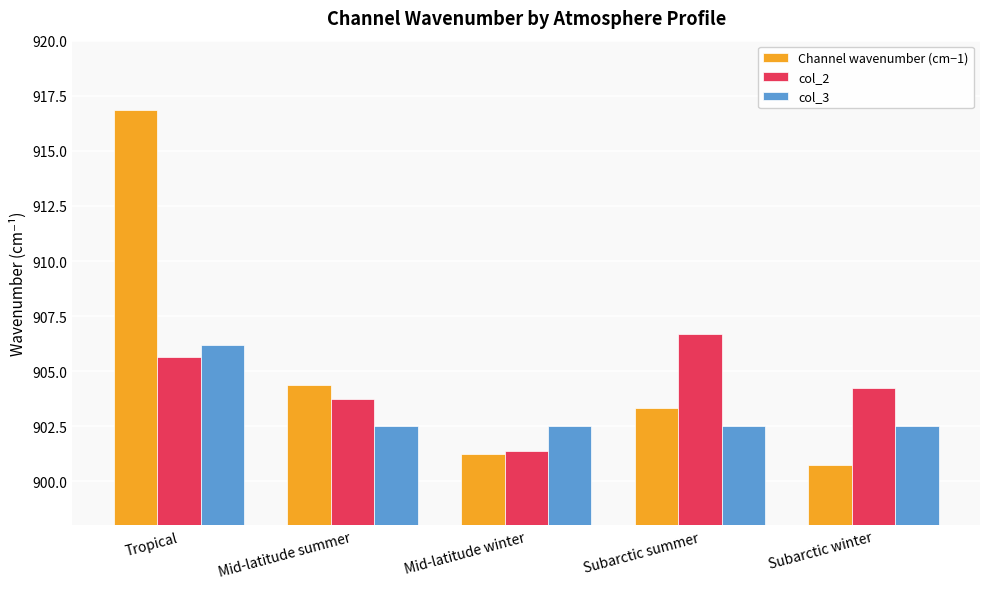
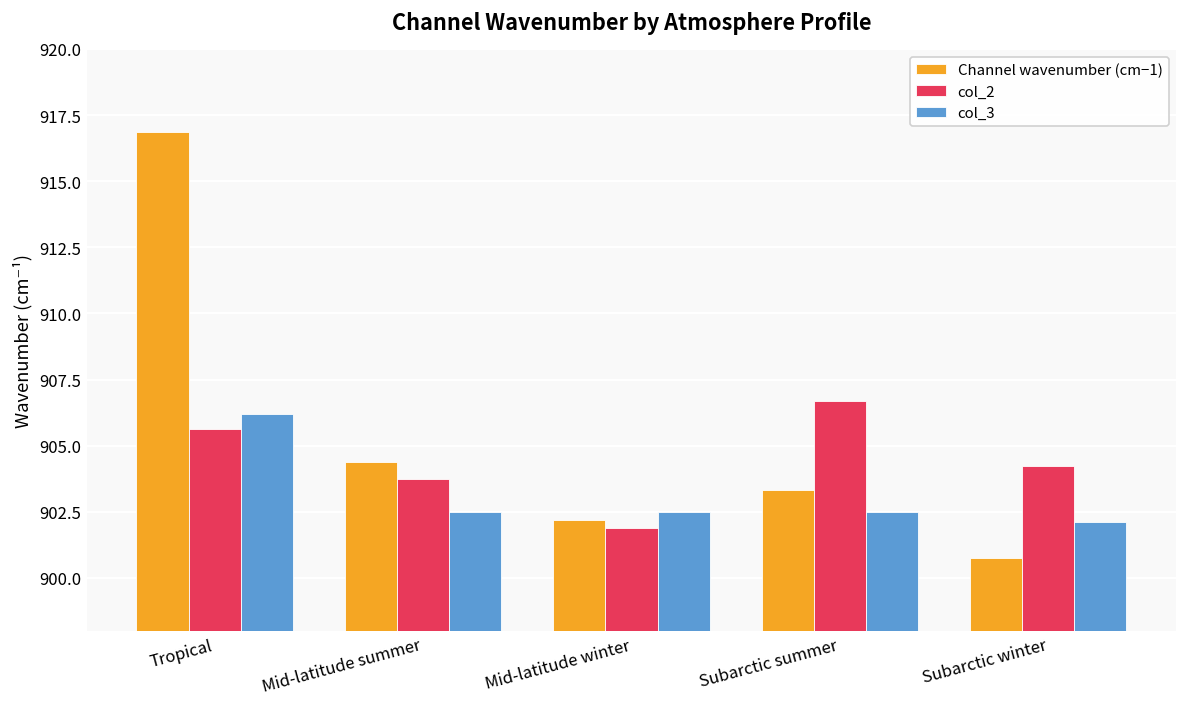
  {
    "Channel wavenumber (cm−1)": {
      "Tropical": 916.9,
      "Mid-latitude summer": 904.4,
-     "Mid-latitude winter": 901.3,
+     "Mid-latitude winter": 902.2,
      "Subarctic summer": 903.3,
      "Subarctic winter": 900.8
    },
    "col_2": {
      "Tropical": 905.6,
      "Mid-latitude summer": 903.8,
-     "Mid-latitude winter": 901.4,
+     "Mid-latitude winter": 901.9,
      "Subarctic summer": 906.7,
      "Subarctic winter": 904.2
    },
    "col_3": {
      "Tropical": 906.2,
      "Mid-latitude summer": 902.5,
      "Mid-latitude winter": 902.5,
      "Subarctic summer": 902.5,
-     "Subarctic winter": 902.5
+     "Subarctic winter": 902.1
    }
  }
